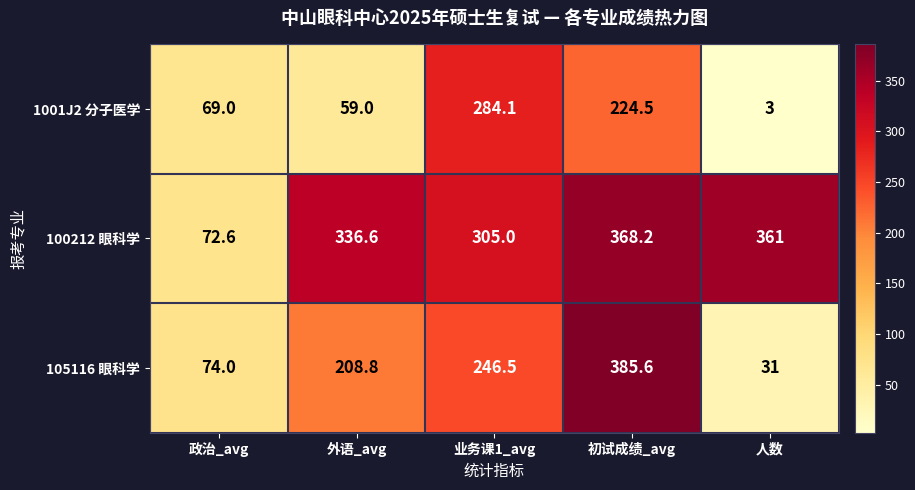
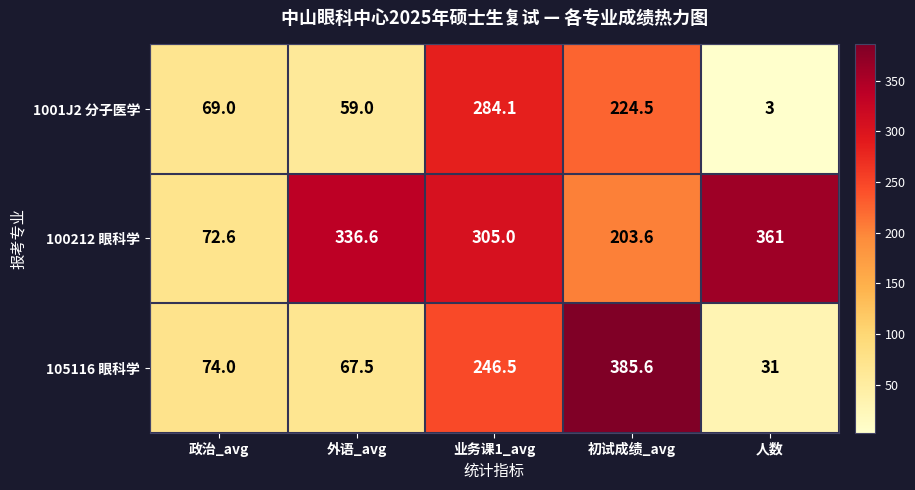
  {
    "1001J2 分子医学": {
      "政治_avg": 69.0,
      "外语_avg": 59.0,
      "业务课1_avg": 284.1,
      "初试成绩_avg": 224.5,
      "人数": 3
    },
    "100212 眼科学": {
      "政治_avg": 72.6,
      "外语_avg": 336.6,
      "业务课1_avg": 305.0,
-     "初试成绩_avg": 368.2,
+     "初试成绩_avg": 203.6,
      "人数": 361
    },
    "105116 眼科学": {
      "政治_avg": 74.0,
-     "外语_avg": 208.8,
+     "外语_avg": 67.5,
      "业务课1_avg": 246.5,
      "初试成绩_avg": 385.6,
      "人数": 31
    }
  }
